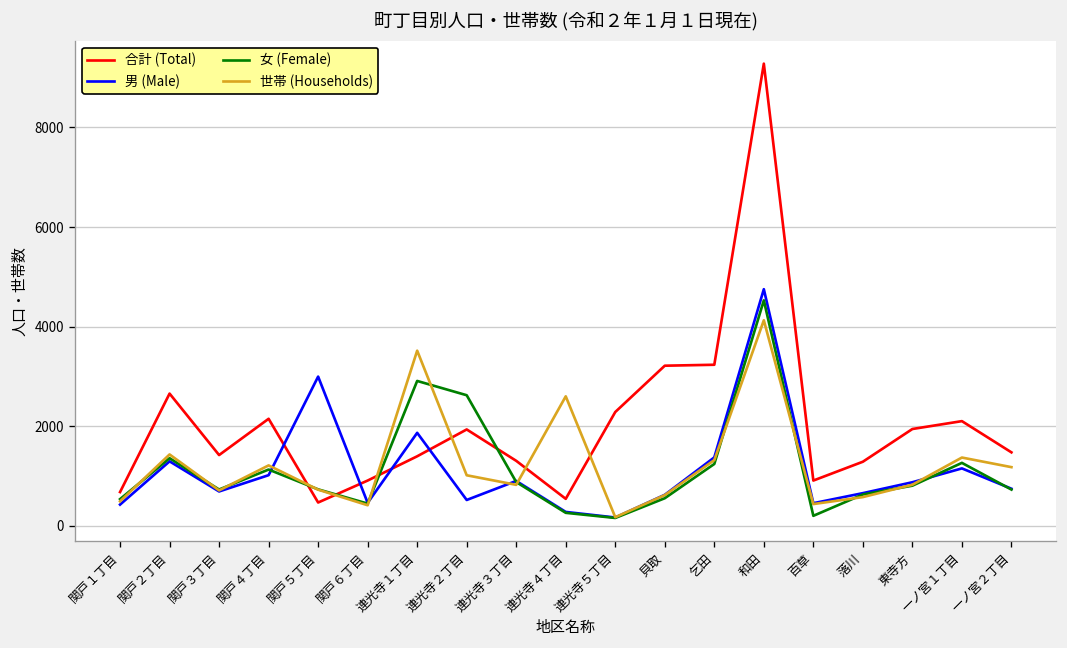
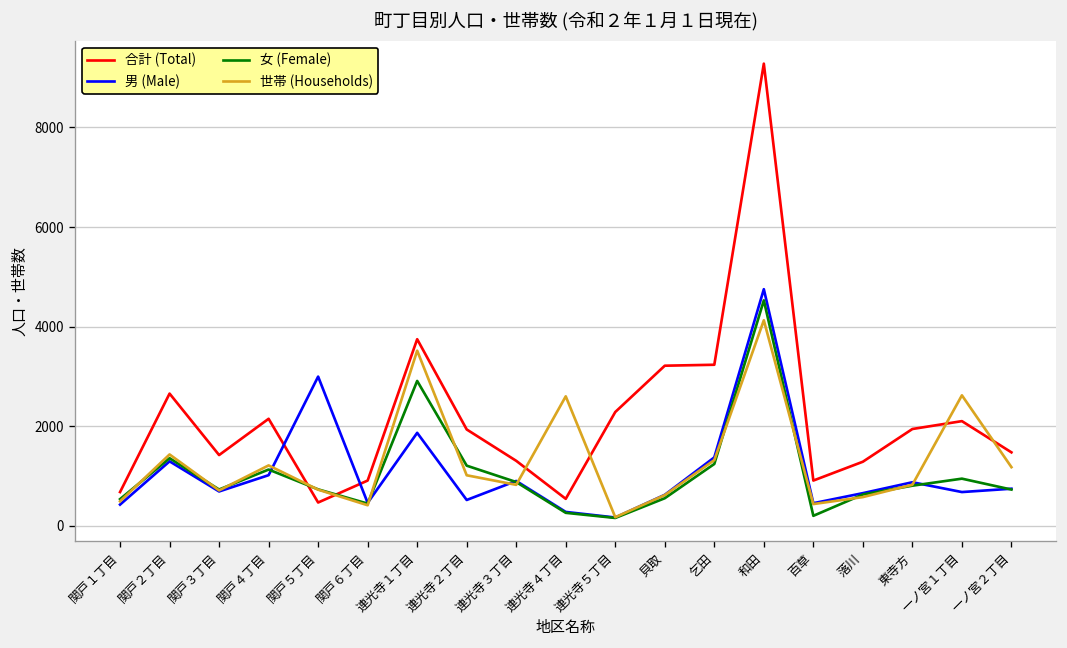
  {
    "合計 (Total)": {
      "関戸１丁目": 700,
      "関戸２丁目": 2700,
      "関戸３丁目": 1400,
      "関戸４丁目": 2200,
      "関戸５丁目": 500,
      "関戸６丁目": 900,
-     "連光寺１丁目": 1400,
+     "連光寺１丁目": 3700,
      "連光寺２丁目": 1900,
      "連光寺３丁目": 1300,
      "連光寺４丁目": 500,
      "連光寺５丁目": 2300,
      "貝取": 3200,
      "乞田": 3200,
      "和田": 9300,
      "百草": 900,
      "落川": 1300,
      "東寺方": 1900,
      "一ノ宮１丁目": 2100,
      "一ノ宮２丁目": 1500
    },
    "男 (Male)": {
      "関戸１丁目": 400,
      "関戸２丁目": 1300,
      "関戸４丁目": 1000,
      "関戸５丁目": 3000,
      "連光寺１丁目": 1900,
      "連光寺２丁目": 500,
      "和田": 4800,
-     "一ノ宮１丁目": 1200
+     "一ノ宮１丁目": 700
    },
    "女 (Female)": {
      "関戸２丁目": 1400,
      "関戸４丁目": 1100,
      "連光寺１丁目": 2900,
-     "連光寺２丁目": 2600,
+     "連光寺２丁目": 1200,
      "貝取": 600,
      "乞田": 1200,
      "和田": 4500,
      "百草": 200,
-     "一ノ宮１丁目": 1300
+     "一ノ宮１丁目": 900
    },
    "世帯 (Households)": {
      "関戸２丁目": 1400,
      "関戸４丁目": 1200,
      "連光寺１丁目": 3500,
      "連光寺２丁目": 1000,
      "連光寺４丁目": 2600,
      "和田": 4100,
-     "一ノ宮１丁目": 1400,
+     "一ノ宮１丁目": 2600,
      "一ノ宮２丁目": 1200
    }
  }
